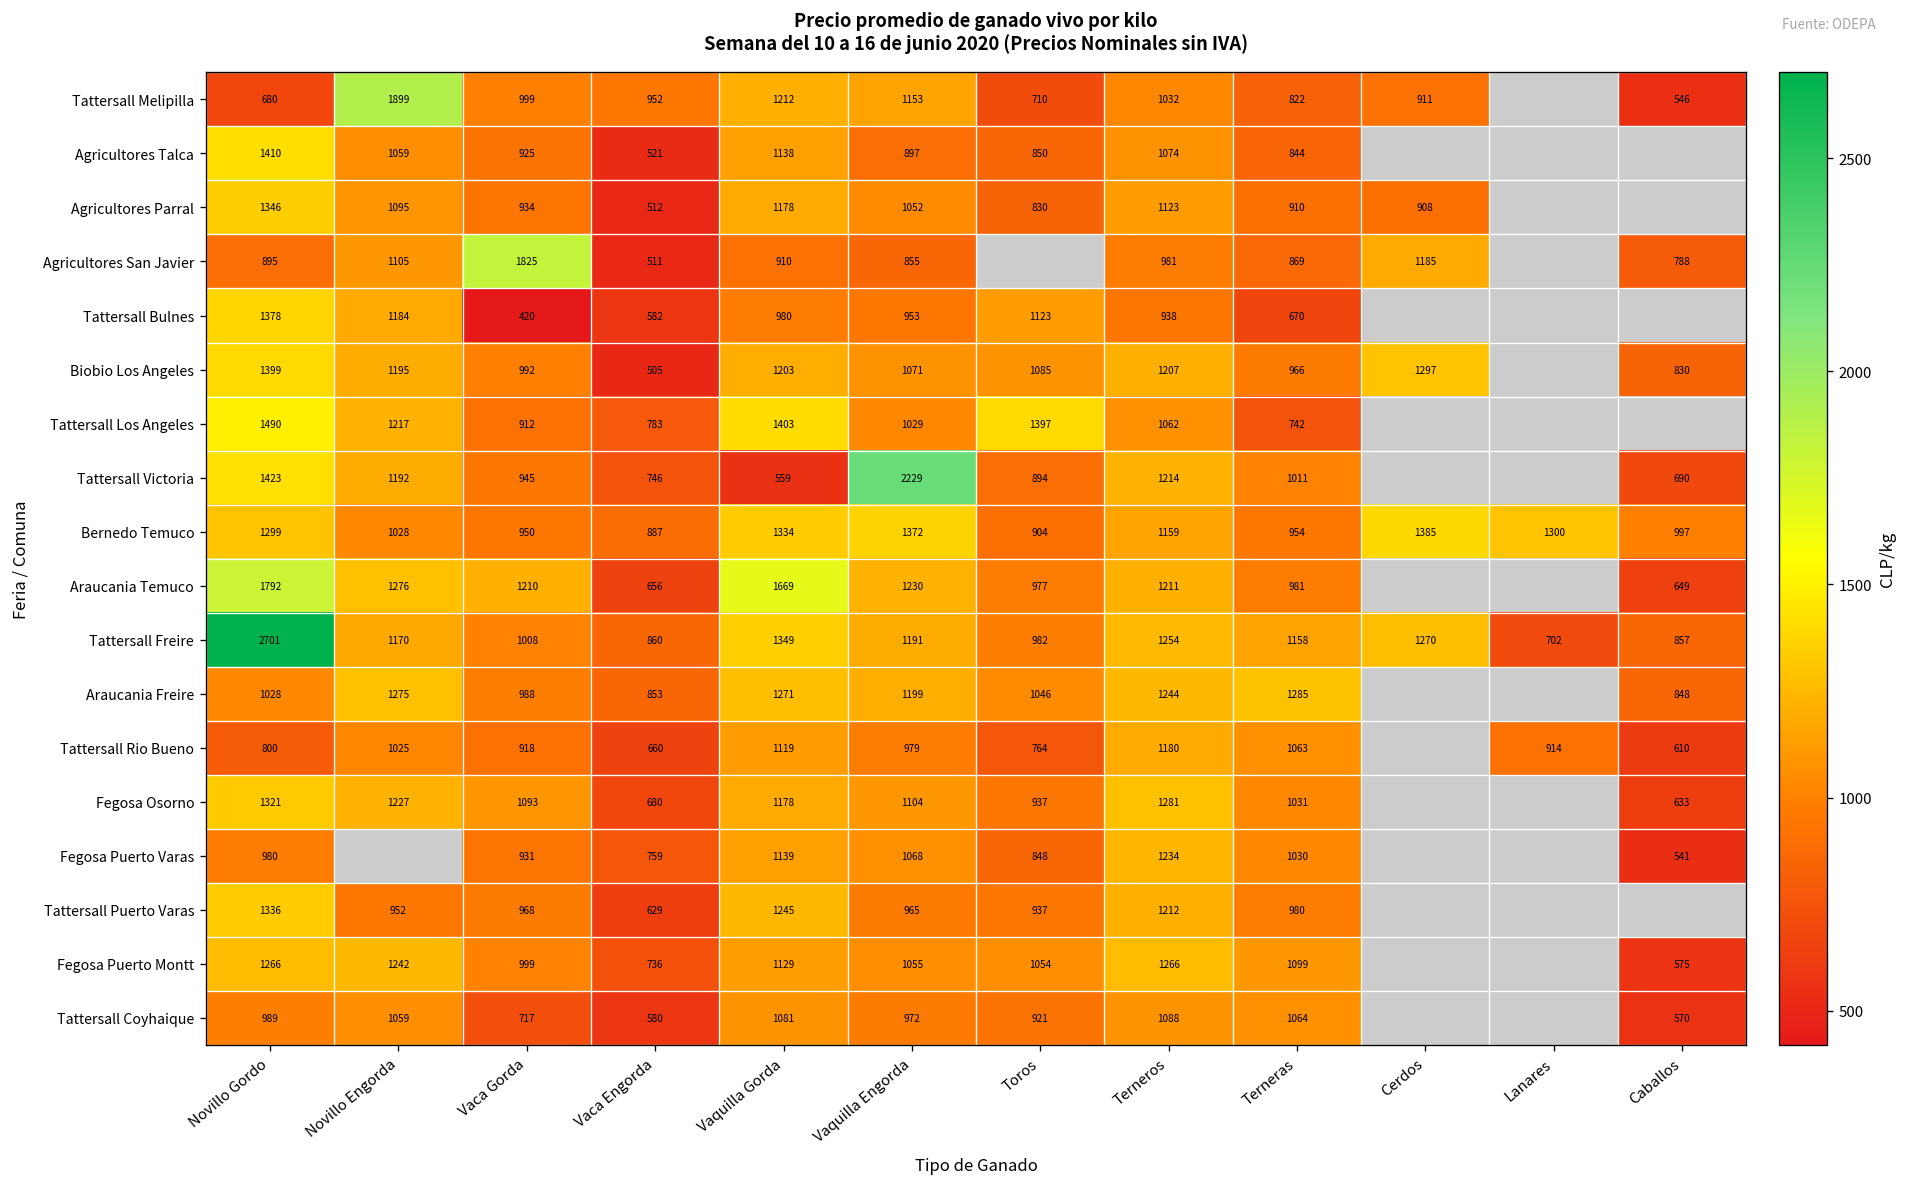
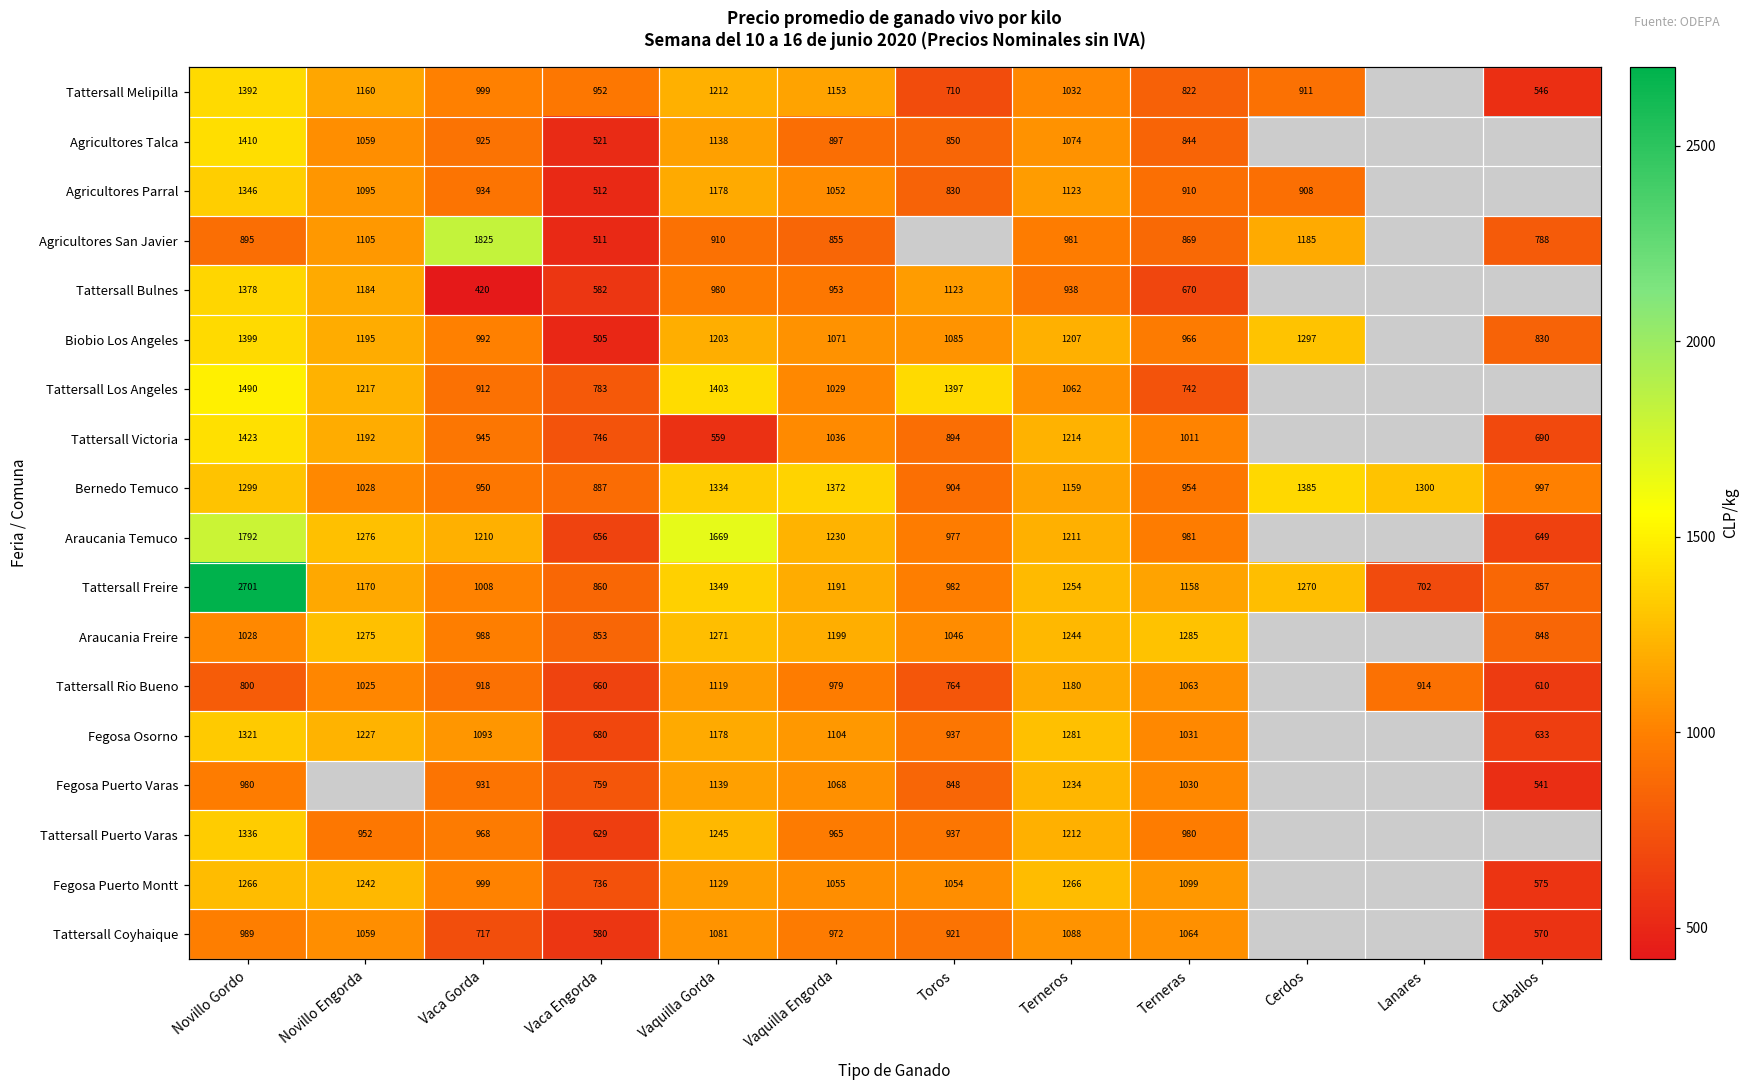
  {
    "Tattersall Melipilla": {
-     "Novillo Gordo": 680,
-     "Novillo Engorda": 1899,
+     "Novillo Gordo": 1392,
+     "Novillo Engorda": 1160,
      "Vaca Gorda": 999,
      "Vaca Engorda": 952,
      "Vaquilla Gorda": 1212,
      "Vaquilla Engorda": 1153,
      "Toros": 710,
      "Terneros": 1032,
      "Terneras": 822,
      "Cerdos": 911,
      "Caballos": 546
    },
    "Agricultores Talca": {
      "Novillo Gordo": 1410,
      "Novillo Engorda": 1059,
      "Vaca Gorda": 925,
      "Vaca Engorda": 521,
      "Vaquilla Gorda": 1138,
      "Vaquilla Engorda": 897,
      "Toros": 850,
      "Terneros": 1074,
      "Terneras": 844
    },
    "Agricultores Parral": {
      "Novillo Gordo": 1346,
      "Novillo Engorda": 1095,
      "Vaca Gorda": 934,
      "Vaca Engorda": 512,
      "Vaquilla Gorda": 1178,
      "Vaquilla Engorda": 1052,
      "Toros": 830,
      "Terneros": 1123,
      "Terneras": 910,
      "Cerdos": 908
    },
    "Agricultores San Javier": {
      "Novillo Gordo": 895,
      "Novillo Engorda": 1105,
      "Vaca Gorda": 1825,
      "Vaca Engorda": 511,
      "Vaquilla Gorda": 910,
      "Vaquilla Engorda": 855,
      "Terneros": 981,
      "Terneras": 869,
      "Cerdos": 1185,
      "Caballos": 788
    },
    "Tattersall Bulnes": {
      "Novillo Gordo": 1378,
      "Novillo Engorda": 1184,
      "Vaca Gorda": 420,
      "Vaca Engorda": 582,
      "Vaquilla Gorda": 980,
      "Vaquilla Engorda": 953,
      "Toros": 1123,
      "Terneros": 938,
      "Terneras": 670
    },
    "Biobio Los Angeles": {
      "Novillo Gordo": 1399,
      "Novillo Engorda": 1195,
      "Vaca Gorda": 992,
      "Vaca Engorda": 505,
      "Vaquilla Gorda": 1203,
      "Vaquilla Engorda": 1071,
      "Toros": 1085,
      "Terneros": 1207,
      "Terneras": 966,
      "Cerdos": 1297,
      "Caballos": 830
    },
    "Tattersall Los Angeles": {
      "Novillo Gordo": 1490,
      "Novillo Engorda": 1217,
      "Vaca Gorda": 912,
      "Vaca Engorda": 783,
      "Vaquilla Gorda": 1403,
      "Vaquilla Engorda": 1029,
      "Toros": 1397,
      "Terneros": 1062,
      "Terneras": 742
    },
    "Tattersall Victoria": {
      "Novillo Gordo": 1423,
      "Novillo Engorda": 1192,
      "Vaca Gorda": 945,
      "Vaca Engorda": 746,
      "Vaquilla Gorda": 559,
-     "Vaquilla Engorda": 2229,
+     "Vaquilla Engorda": 1036,
      "Toros": 894,
      "Terneros": 1214,
      "Terneras": 1011,
      "Caballos": 690
    },
    "Bernedo Temuco": {
      "Novillo Gordo": 1299,
      "Novillo Engorda": 1028,
      "Vaca Gorda": 950,
      "Vaca Engorda": 887,
      "Vaquilla Gorda": 1334,
      "Vaquilla Engorda": 1372,
      "Toros": 904,
      "Terneros": 1159,
      "Terneras": 954,
      "Cerdos": 1385,
      "Lanares": 1300,
      "Caballos": 997
    },
    "Araucania Temuco": {
      "Novillo Gordo": 1792,
      "Novillo Engorda": 1276,
      "Vaca Gorda": 1210,
      "Vaca Engorda": 656,
      "Vaquilla Gorda": 1669,
      "Vaquilla Engorda": 1230,
      "Toros": 977,
      "Terneros": 1211,
      "Terneras": 981,
      "Caballos": 649
    },
    "Tattersall Freire": {
      "Novillo Gordo": 2701,
      "Novillo Engorda": 1170,
      "Vaca Gorda": 1008,
      "Vaca Engorda": 860,
      "Vaquilla Gorda": 1349,
      "Vaquilla Engorda": 1191,
      "Toros": 982,
      "Terneros": 1254,
      "Terneras": 1158,
      "Cerdos": 1270,
      "Lanares": 702,
      "Caballos": 857
    },
    "Araucania Freire": {
      "Novillo Gordo": 1028,
      "Novillo Engorda": 1275,
      "Vaca Gorda": 988,
      "Vaca Engorda": 853,
      "Vaquilla Gorda": 1271,
      "Vaquilla Engorda": 1199,
      "Toros": 1046,
      "Terneros": 1244,
      "Terneras": 1285,
      "Caballos": 848
    },
    "Tattersall Rio Bueno": {
      "Novillo Gordo": 800,
      "Novillo Engorda": 1025,
      "Vaca Gorda": 918,
      "Vaca Engorda": 660,
      "Vaquilla Gorda": 1119,
      "Vaquilla Engorda": 979,
      "Toros": 764,
      "Terneros": 1180,
      "Terneras": 1063,
      "Lanares": 914,
      "Caballos": 610
    },
    "Fegosa Osorno": {
      "Novillo Gordo": 1321,
      "Novillo Engorda": 1227,
      "Vaca Gorda": 1093,
      "Vaca Engorda": 680,
      "Vaquilla Gorda": 1178,
      "Vaquilla Engorda": 1104,
      "Toros": 937,
      "Terneros": 1281,
      "Terneras": 1031,
      "Caballos": 633
    },
    "Fegosa Puerto Varas": {
      "Novillo Gordo": 980,
      "Vaca Gorda": 931,
      "Vaca Engorda": 759,
      "Vaquilla Gorda": 1139,
      "Vaquilla Engorda": 1068,
      "Toros": 848,
      "Terneros": 1234,
      "Terneras": 1030,
      "Caballos": 541
    },
    "Tattersall Puerto Varas": {
      "Novillo Gordo": 1336,
      "Novillo Engorda": 952,
      "Vaca Gorda": 968,
      "Vaca Engorda": 629,
      "Vaquilla Gorda": 1245,
      "Vaquilla Engorda": 965,
      "Toros": 937,
      "Terneros": 1212,
      "Terneras": 980
    },
    "Fegosa Puerto Montt": {
      "Novillo Gordo": 1266,
      "Novillo Engorda": 1242,
      "Vaca Gorda": 999,
      "Vaca Engorda": 736,
      "Vaquilla Gorda": 1129,
      "Vaquilla Engorda": 1055,
      "Toros": 1054,
      "Terneros": 1266,
      "Terneras": 1099,
      "Caballos": 575
    },
    "Tattersall Coyhaique": {
      "Novillo Gordo": 989,
      "Novillo Engorda": 1059,
      "Vaca Gorda": 717,
      "Vaca Engorda": 580,
      "Vaquilla Gorda": 1081,
      "Vaquilla Engorda": 972,
      "Toros": 921,
      "Terneros": 1088,
      "Terneras": 1064,
      "Caballos": 570
    }
  }
